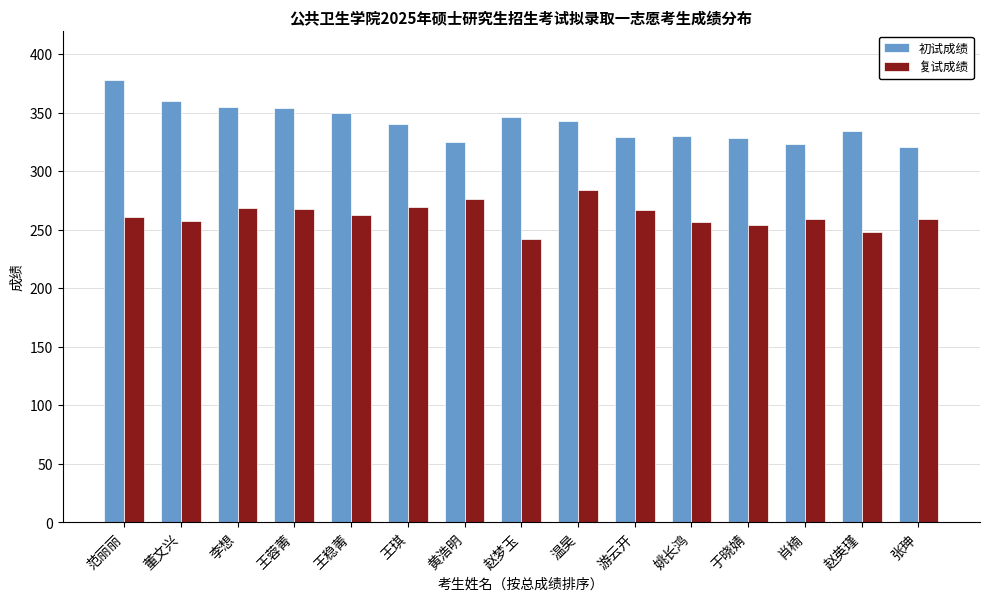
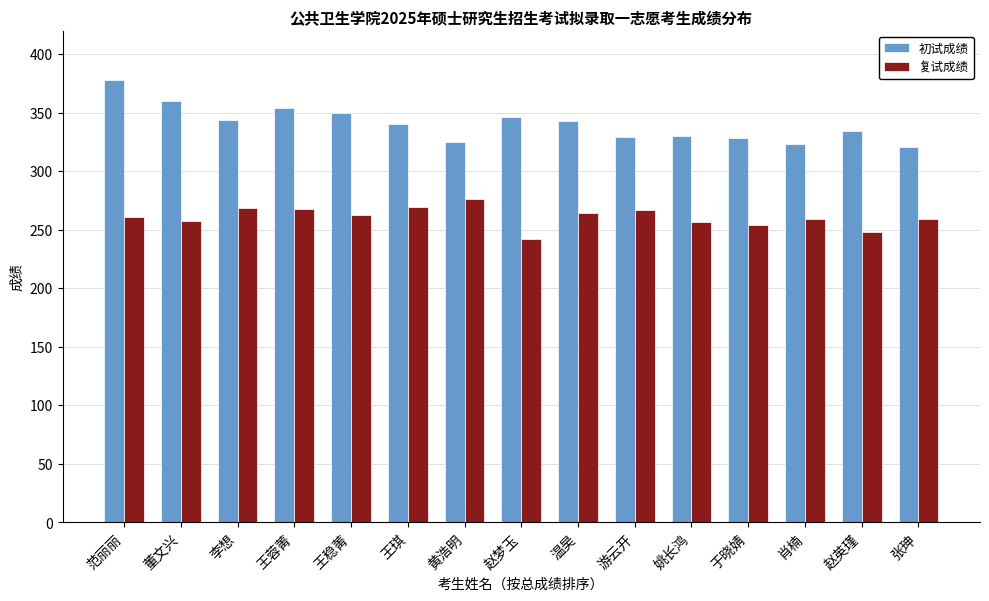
  {
    "初试成绩": {
      "范丽丽": 378,
      "董文兴": 360,
-     "李想": 355,
+     "李想": 344,
      "王蓉菁": 354,
      "王稳菁": 350,
      "王琪": 340,
      "黄浩明": 325,
      "赵梦玉": 346,
      "温昊": 343,
      "游云开": 329,
      "姚长鸿": 330,
      "于晓婧": 328,
      "肖楠": 323,
      "赵英瑾": 334,
      "张珅": 321
    },
    "复试成绩": {
      "范丽丽": 261,
      "董文兴": 257,
      "李想": 269,
      "王蓉菁": 268,
      "王稳菁": 263,
      "王琪": 269,
      "黄浩明": 276,
      "赵梦玉": 242,
-     "温昊": 284,
+     "温昊": 264,
      "游云开": 266,
      "姚长鸿": 257,
      "于晓婧": 254,
      "肖楠": 259,
      "赵英瑾": 248,
      "张珅": 259
    }
  }
